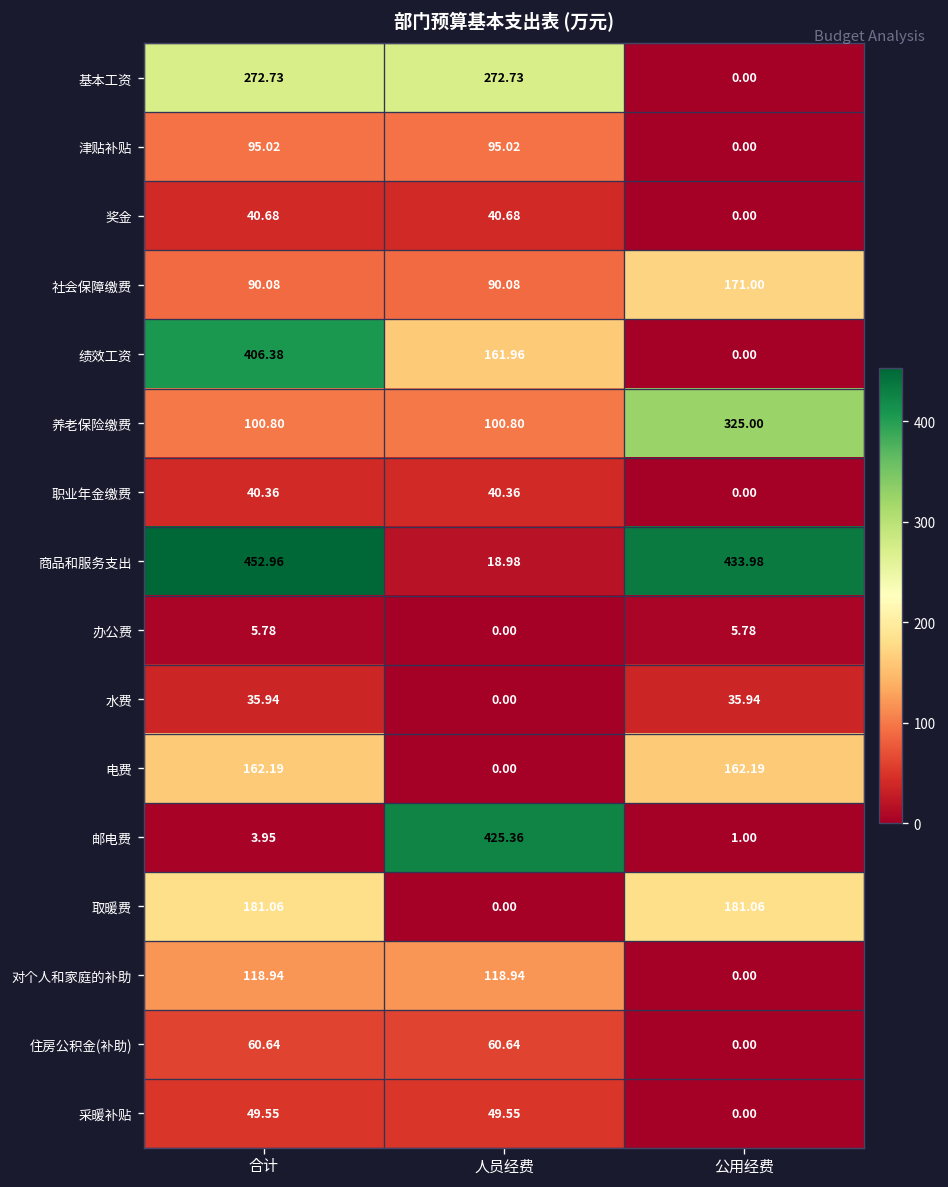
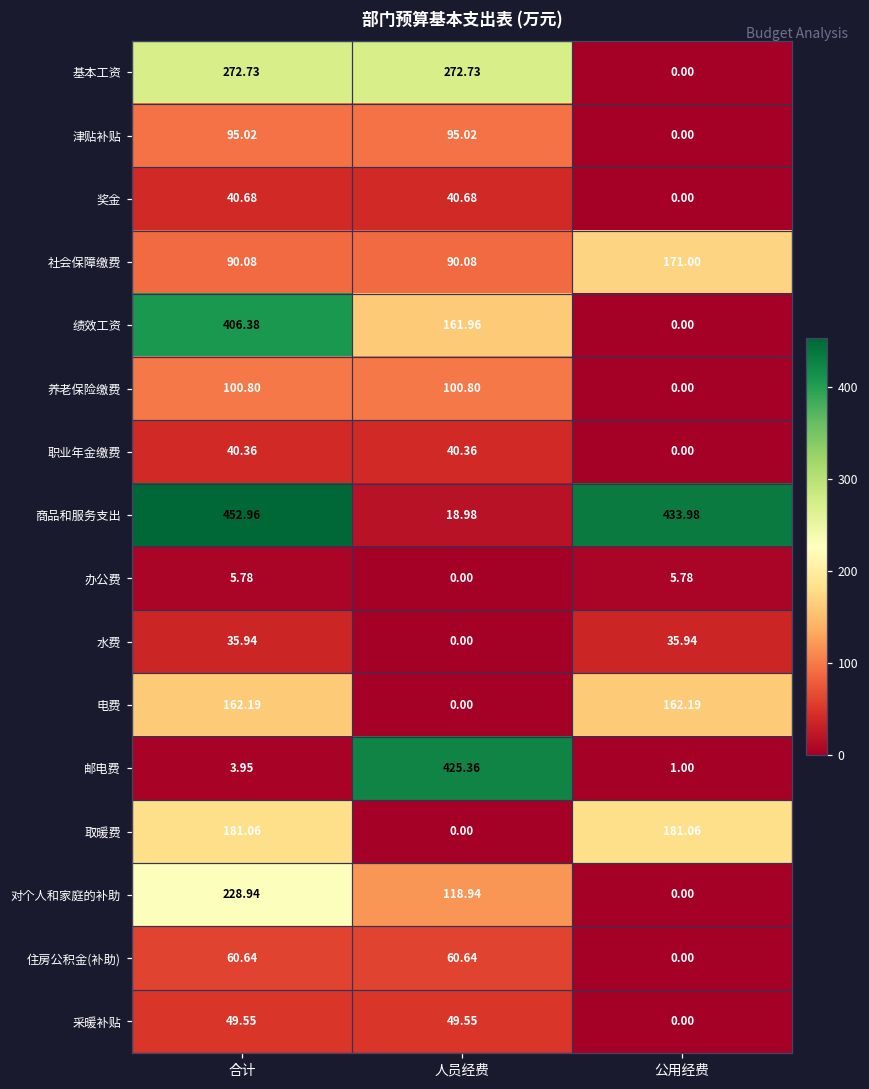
  {
    "基本工资": {
      "合计": 272.73,
      "人员经费": 272.73,
      "公用经费": 0.00
    },
    "津贴补贴": {
      "合计": 95.02,
      "人员经费": 95.02,
      "公用经费": 0.00
    },
    "奖金": {
      "合计": 40.68,
      "人员经费": 40.68,
      "公用经费": 0.00
    },
    "社会保障缴费": {
      "合计": 90.08,
      "人员经费": 90.08,
      "公用经费": 171.00
    },
    "绩效工资": {
      "合计": 406.38,
      "人员经费": 161.96,
      "公用经费": 0.00
    },
    "养老保险缴费": {
      "合计": 100.80,
      "人员经费": 100.80,
-     "公用经费": 325.00
+     "公用经费": 0.00
    },
    "职业年金缴费": {
      "合计": 40.36,
      "人员经费": 40.36,
      "公用经费": 0.00
    },
    "商品和服务支出": {
      "合计": 452.96,
      "人员经费": 18.98,
      "公用经费": 433.98
    },
    "办公费": {
      "合计": 5.78,
      "人员经费": 0.00,
      "公用经费": 5.78
    },
    "水费": {
      "合计": 35.94,
      "人员经费": 0.00,
      "公用经费": 35.94
    },
    "电费": {
      "合计": 162.19,
      "人员经费": 0.00,
      "公用经费": 162.19
    },
    "邮电费": {
      "合计": 3.95,
      "人员经费": 425.36,
      "公用经费": 1.00
    },
    "取暖费": {
      "合计": 181.06,
      "人员经费": 0.00,
      "公用经费": 181.06
    },
    "对个人和家庭的补助": {
-     "合计": 118.94,
+     "合计": 228.94,
      "人员经费": 118.94,
      "公用经费": 0.00
    },
    "住房公积金(补助)": {
      "合计": 60.64,
      "人员经费": 60.64,
      "公用经费": 0.00
    },
    "采暖补贴": {
      "合计": 49.55,
      "人员经费": 49.55,
      "公用经费": 0.00
    }
  }
